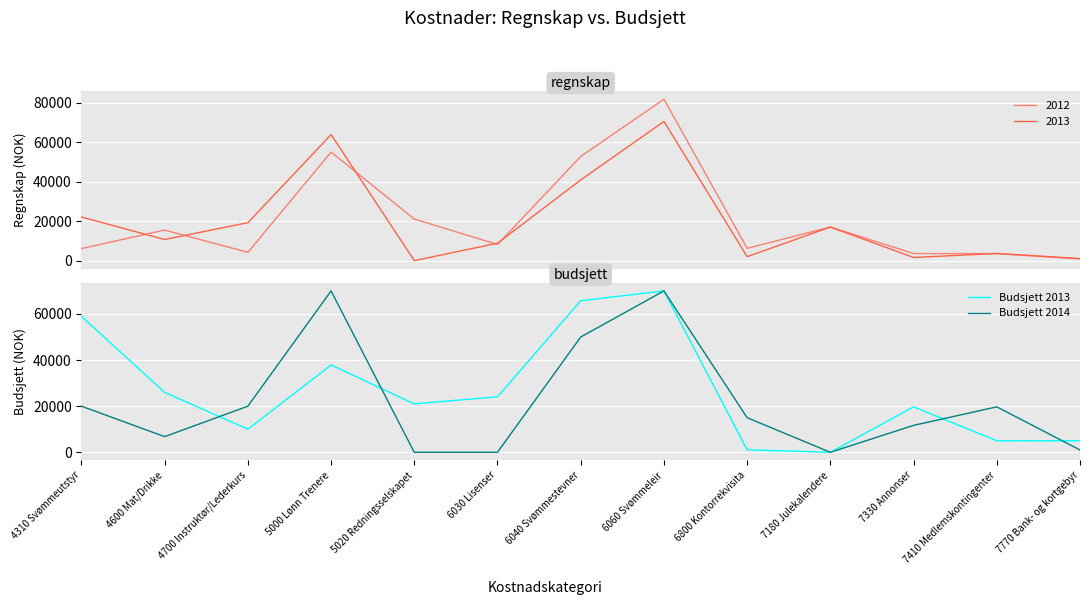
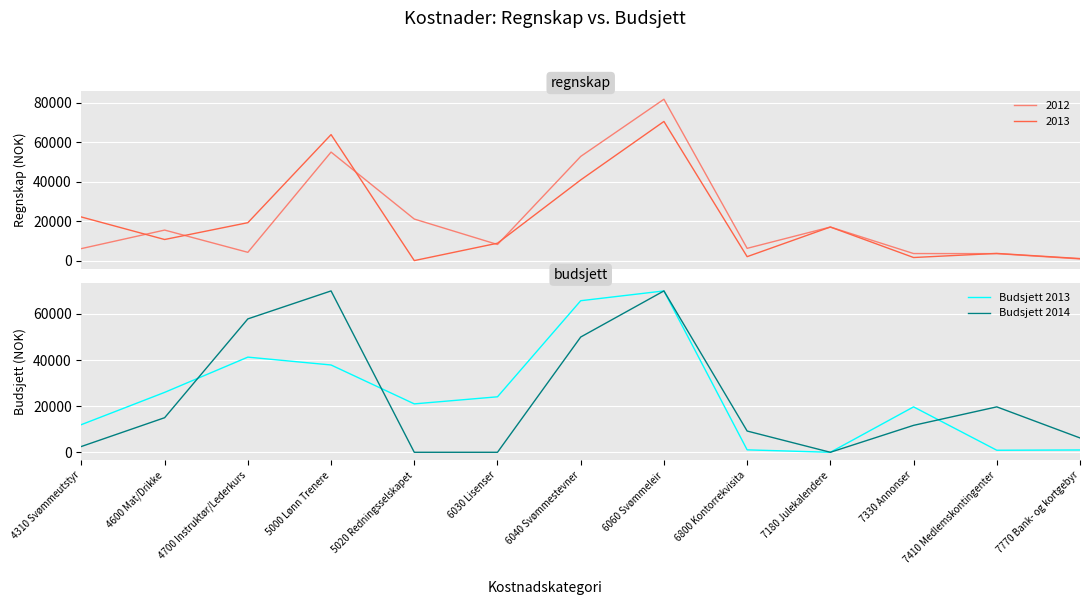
  {
    "budsjett": {
      "Budsjett 2013": {
-       "4310 Svømmeutstyr": 59000,
+       "4310 Svømmeutstyr": 12000,
        "4600 Mat/Drikke": 26000,
-       "4700 Instruktør/Lederkurs": 10000,
+       "4700 Instruktør/Lederkurs": 41000,
        "5000 Lønn Trenere": 38000,
        "5020 Redningsselskapet": 21000,
        "6030 Lisenser": 24000,
        "6040 Svømmestevner": 66000,
        "6800 Kontorrekvisita": 1000,
        "7330 Annonser": 20000,
-       "7410 Medlemskontingenter": 5000,
-       "7770 Bank- og kortgebyr": 5000
+       "7410 Medlemskontingenter": 1000,
+       "7770 Bank- og kortgebyr": 1000
      },
      "Budsjett 2014": {
-       "4310 Svømmeutstyr": 20000,
-       "4600 Mat/Drikke": 7000,
-       "4700 Instruktør/Lederkurs": 20000,
+       "4310 Svømmeutstyr": 3000,
+       "4600 Mat/Drikke": 15000,
+       "4700 Instruktør/Lederkurs": 58000,
        "5000 Lønn Trenere": 70000,
        "5020 Redningsselskapet": 0,
        "6030 Lisenser": 0,
        "6040 Svømmestevner": 50000,
-       "6800 Kontorrekvisita": 15000,
+       "6800 Kontorrekvisita": 9000,
        "7330 Annonser": 12000,
        "7410 Medlemskontingenter": 20000,
-       "7770 Bank- og kortgebyr": 1000
+       "7770 Bank- og kortgebyr": 6000
      }
    }
  }
